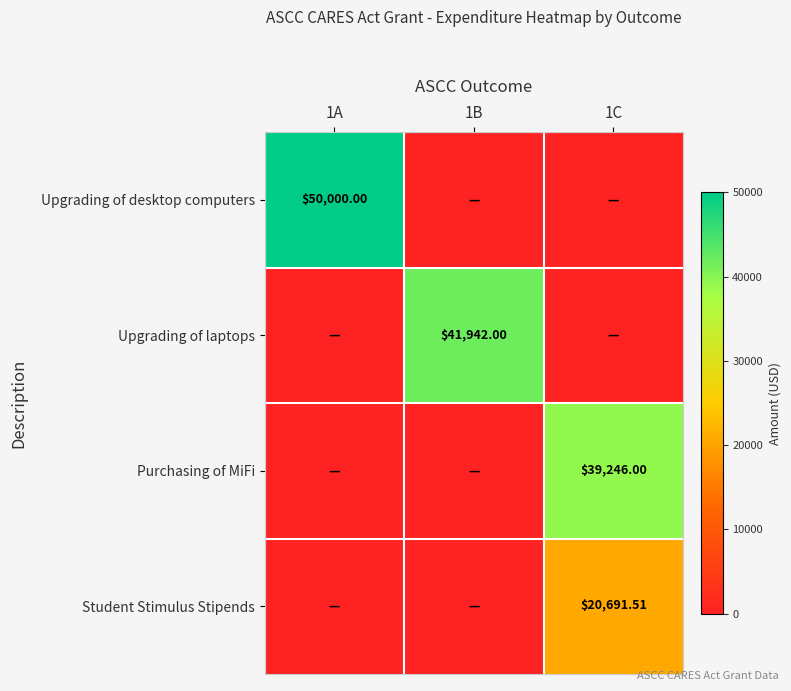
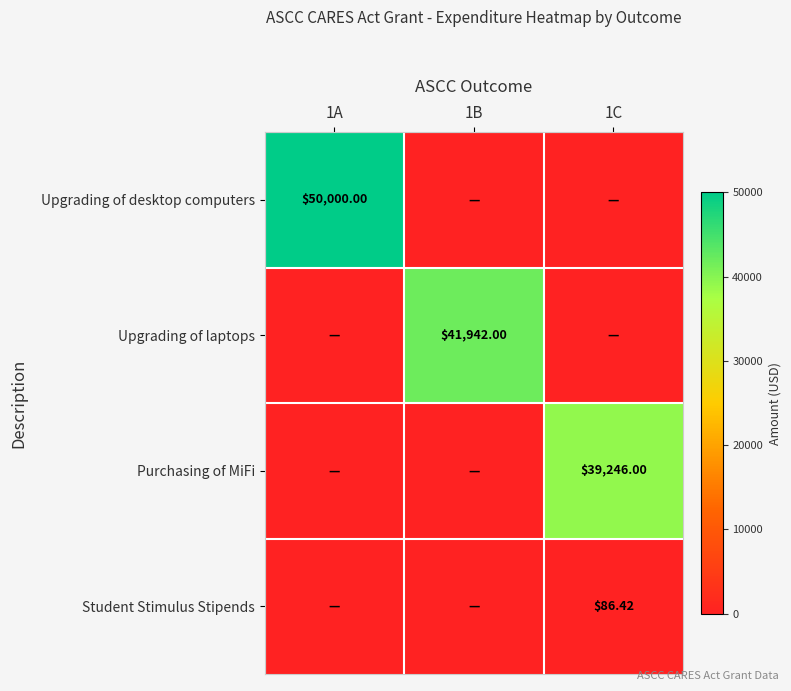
  {
    "Upgrading of desktop computers": {
      "1A": "$50,000.00"
    },
    "Upgrading of laptops": {
      "1B": "$41,942.00"
    },
    "Purchasing of MiFi": {
      "1C": "$39,246.00"
    },
    "Student Stimulus Stipends": {
-     "1C": "$20,691.51"
+     "1C": "$86.42"
    }
  }
